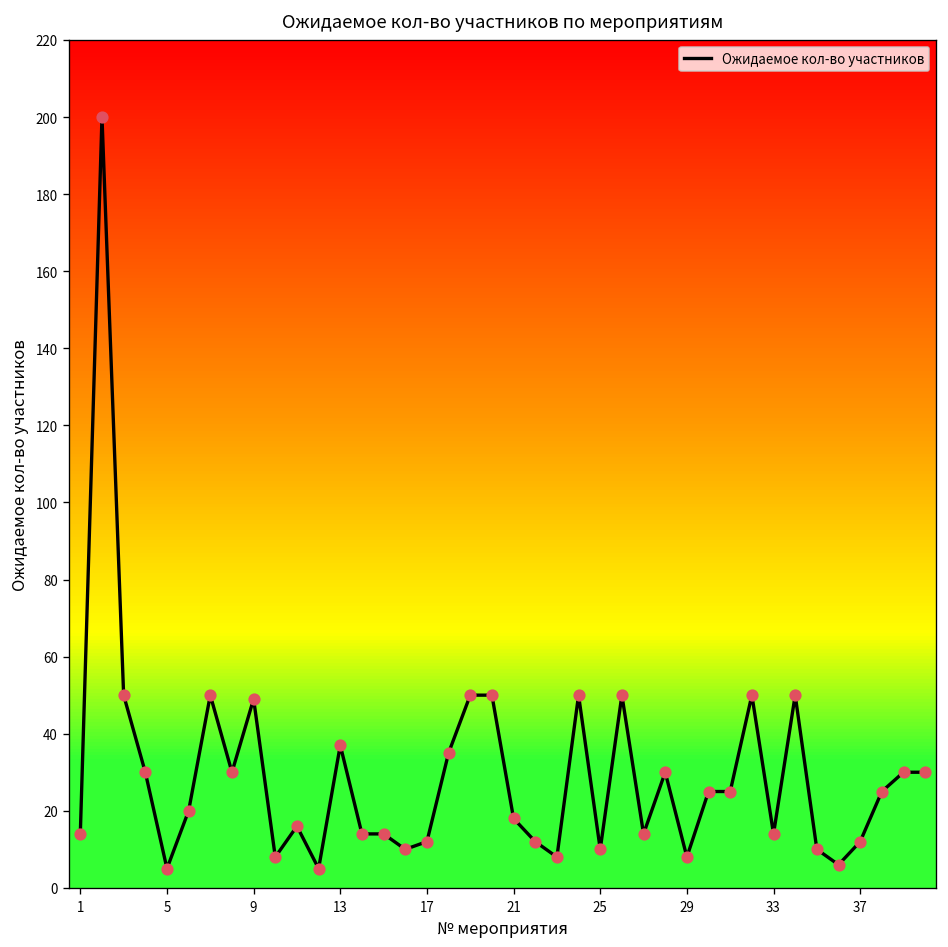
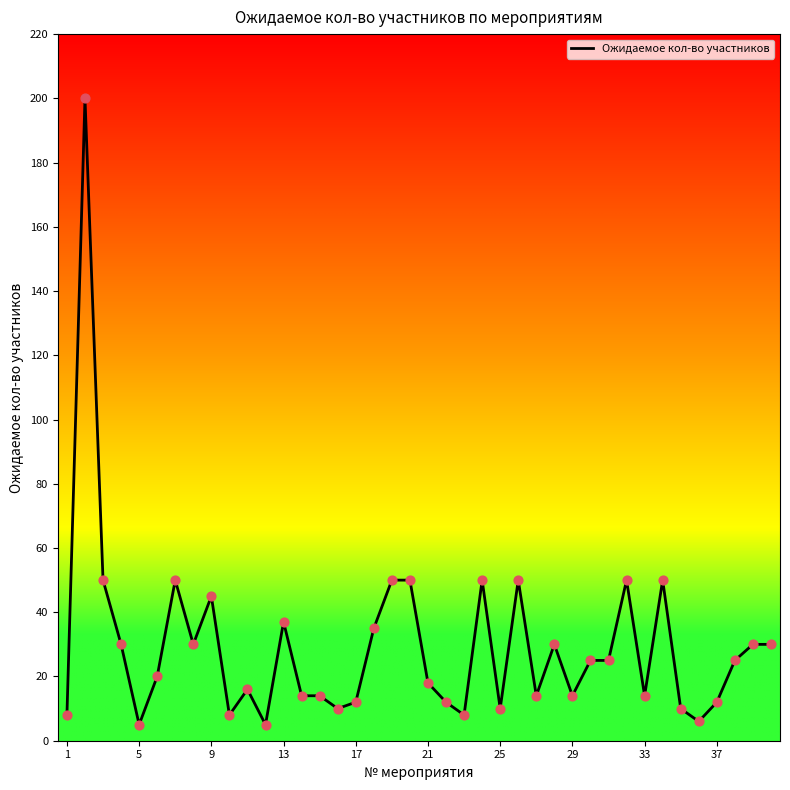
  {
-   "1": 14,
+   "1": 8,
    "5": 5,
-   "9": 49,
+   "9": 45,
    "13": 37,
    "17": 12,
    "21": 18,
    "25": 10,
-   "29": 8,
+   "29": 14,
    "33": 14,
    "37": 12
  }
